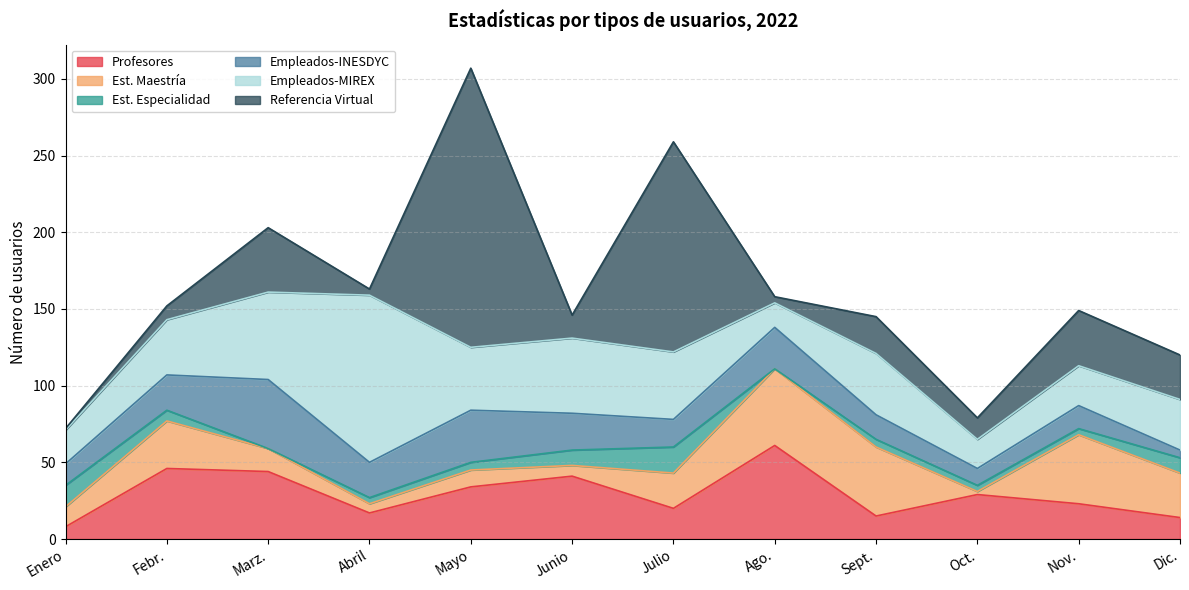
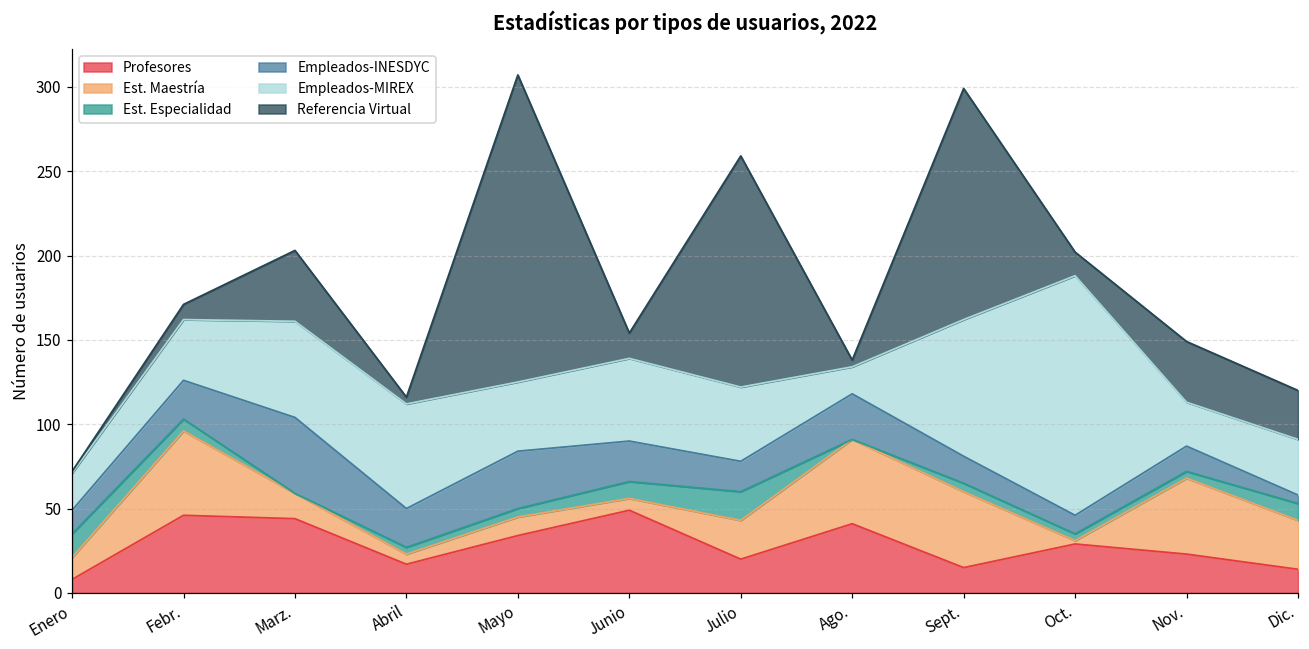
  {
    "Profesores": {
      "Enero": 8,
      "Febr.": 46,
      "Marz.": 44,
      "Abril": 17,
      "Mayo": 34,
-     "Junio": 41,
+     "Junio": 49,
      "Julio": 20,
-     "Ago.": 61,
+     "Ago.": 41,
      "Sept.": 15,
      "Oct.": 29,
      "Nov.": 23,
      "Dic.": 14
    },
    "Est. Maestría": {
      "Enero": 13,
-     "Febr.": 31,
+     "Febr.": 50,
      "Abril": 6,
      "Mayo": 11,
      "Junio": 7,
      "Julio": 23,
      "Sept.": 45,
      "Oct.": 2,
      "Nov.": 45,
      "Dic.": 29
    },
    "Empleados-MIREX": {
      "Febr.": 36,
      "Marz.": 57,
-     "Abril": 109,
+     "Abril": 62,
      "Mayo": 41,
      "Junio": 49,
      "Julio": 44,
      "Ago.": 16,
-     "Sept.": 40,
-     "Oct.": 19,
+     "Sept.": 81,
+     "Oct.": 142,
      "Nov.": 26,
      "Dic.": 33
    },
    "Referencia Virtual": {
      "Febr.": 9,
      "Marz.": 42,
      "Abril": 4,
      "Mayo": 182,
      "Junio": 15,
      "Julio": 137,
      "Ago.": 4,
-     "Sept.": 24,
+     "Sept.": 137,
      "Oct.": 14,
      "Nov.": 36,
      "Dic.": 29
    }
  }
